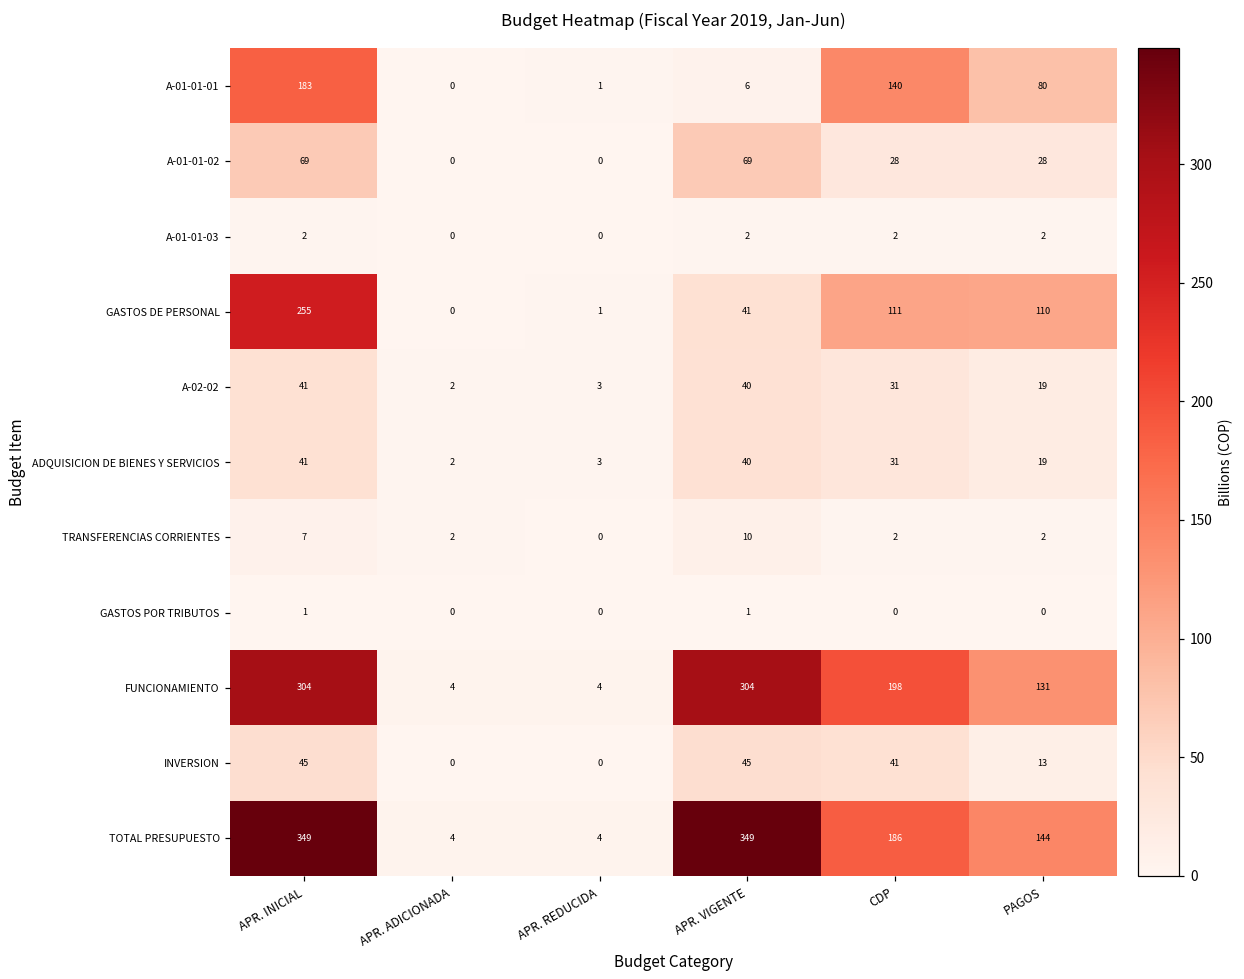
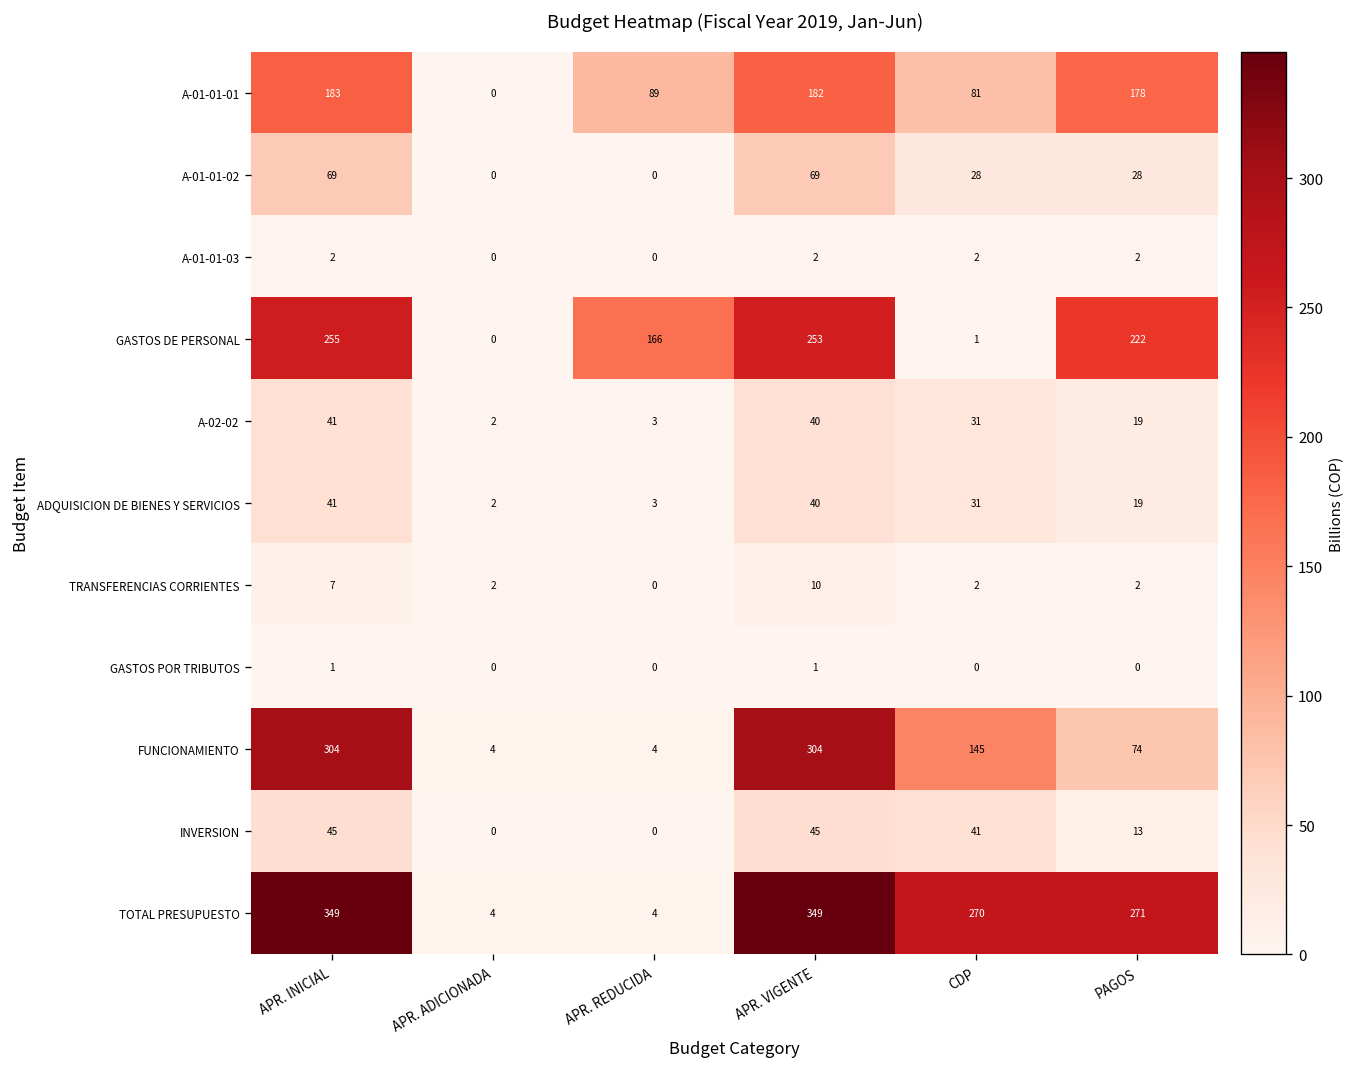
  {
    "A-01-01-01": {
      "APR. INICIAL": 183,
      "APR. ADICIONADA": 0,
-     "APR. REDUCIDA": 1,
-     "APR. VIGENTE": 6,
-     "CDP": 140,
-     "PAGOS": 80
+     "APR. REDUCIDA": 89,
+     "APR. VIGENTE": 182,
+     "CDP": 81,
+     "PAGOS": 178
    },
    "A-01-01-02": {
      "APR. INICIAL": 69,
      "APR. ADICIONADA": 0,
      "APR. REDUCIDA": 0,
      "APR. VIGENTE": 69,
      "CDP": 28,
      "PAGOS": 28
    },
    "A-01-01-03": {
      "APR. INICIAL": 2,
      "APR. ADICIONADA": 0,
      "APR. REDUCIDA": 0,
      "APR. VIGENTE": 2,
      "CDP": 2,
      "PAGOS": 2
    },
    "GASTOS DE PERSONAL": {
      "APR. INICIAL": 255,
      "APR. ADICIONADA": 0,
-     "APR. REDUCIDA": 1,
-     "APR. VIGENTE": 41,
-     "CDP": 111,
-     "PAGOS": 110
+     "APR. REDUCIDA": 166,
+     "APR. VIGENTE": 253,
+     "CDP": 1,
+     "PAGOS": 222
    },
    "A-02-02": {
      "APR. INICIAL": 41,
      "APR. ADICIONADA": 2,
      "APR. REDUCIDA": 3,
      "APR. VIGENTE": 40,
      "CDP": 31,
      "PAGOS": 19
    },
    "ADQUISICION DE BIENES Y SERVICIOS": {
      "APR. INICIAL": 41,
      "APR. ADICIONADA": 2,
      "APR. REDUCIDA": 3,
      "APR. VIGENTE": 40,
      "CDP": 31,
      "PAGOS": 19
    },
    "TRANSFERENCIAS CORRIENTES": {
      "APR. INICIAL": 7,
      "APR. ADICIONADA": 2,
      "APR. REDUCIDA": 0,
      "APR. VIGENTE": 10,
      "CDP": 2,
      "PAGOS": 2
    },
    "GASTOS POR TRIBUTOS": {
      "APR. INICIAL": 1,
      "APR. ADICIONADA": 0,
      "APR. REDUCIDA": 0,
      "APR. VIGENTE": 1,
      "CDP": 0,
      "PAGOS": 0
    },
    "FUNCIONAMIENTO": {
      "APR. INICIAL": 304,
      "APR. ADICIONADA": 4,
      "APR. REDUCIDA": 4,
      "APR. VIGENTE": 304,
-     "CDP": 198,
-     "PAGOS": 131
+     "CDP": 145,
+     "PAGOS": 74
    },
    "INVERSION": {
      "APR. INICIAL": 45,
      "APR. ADICIONADA": 0,
      "APR. REDUCIDA": 0,
      "APR. VIGENTE": 45,
      "CDP": 41,
      "PAGOS": 13
    },
    "TOTAL PRESUPUESTO": {
      "APR. INICIAL": 349,
      "APR. ADICIONADA": 4,
      "APR. REDUCIDA": 4,
      "APR. VIGENTE": 349,
-     "CDP": 186,
-     "PAGOS": 144
+     "CDP": 270,
+     "PAGOS": 271
    }
  }
